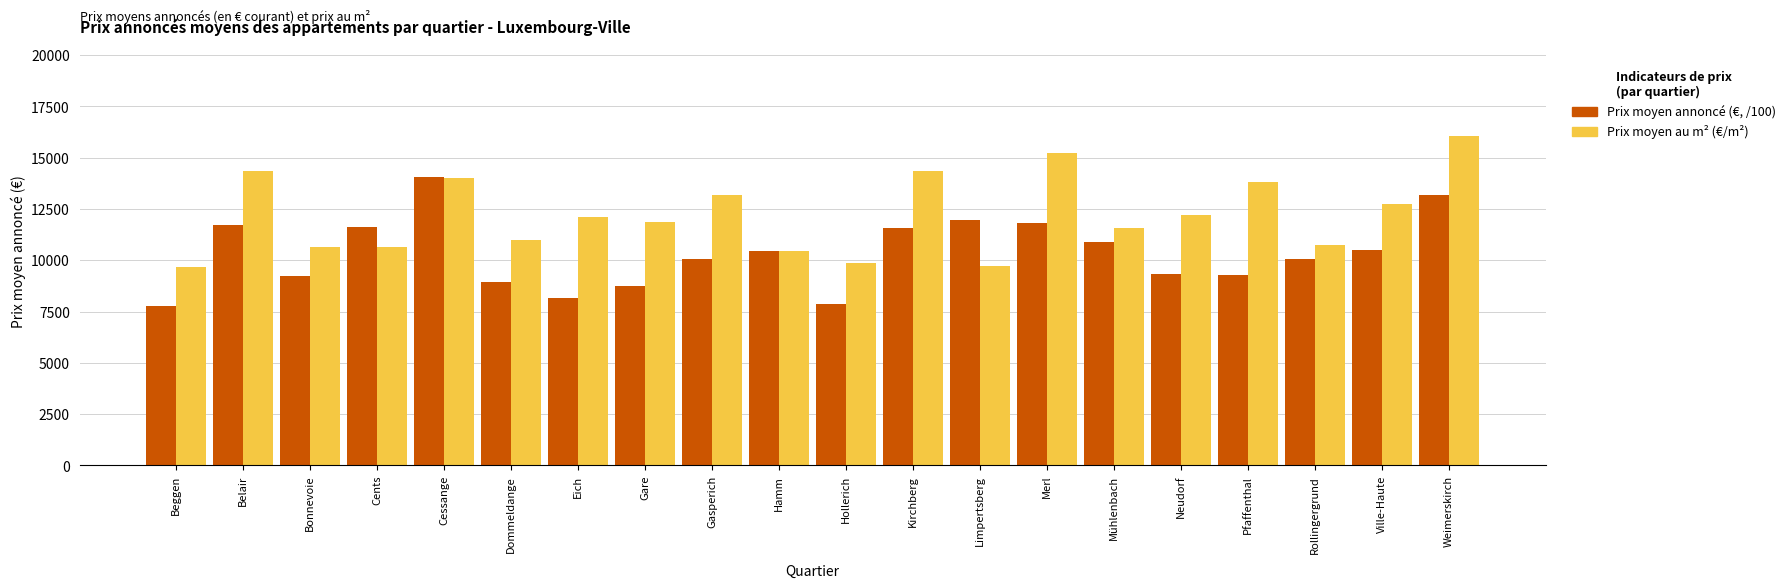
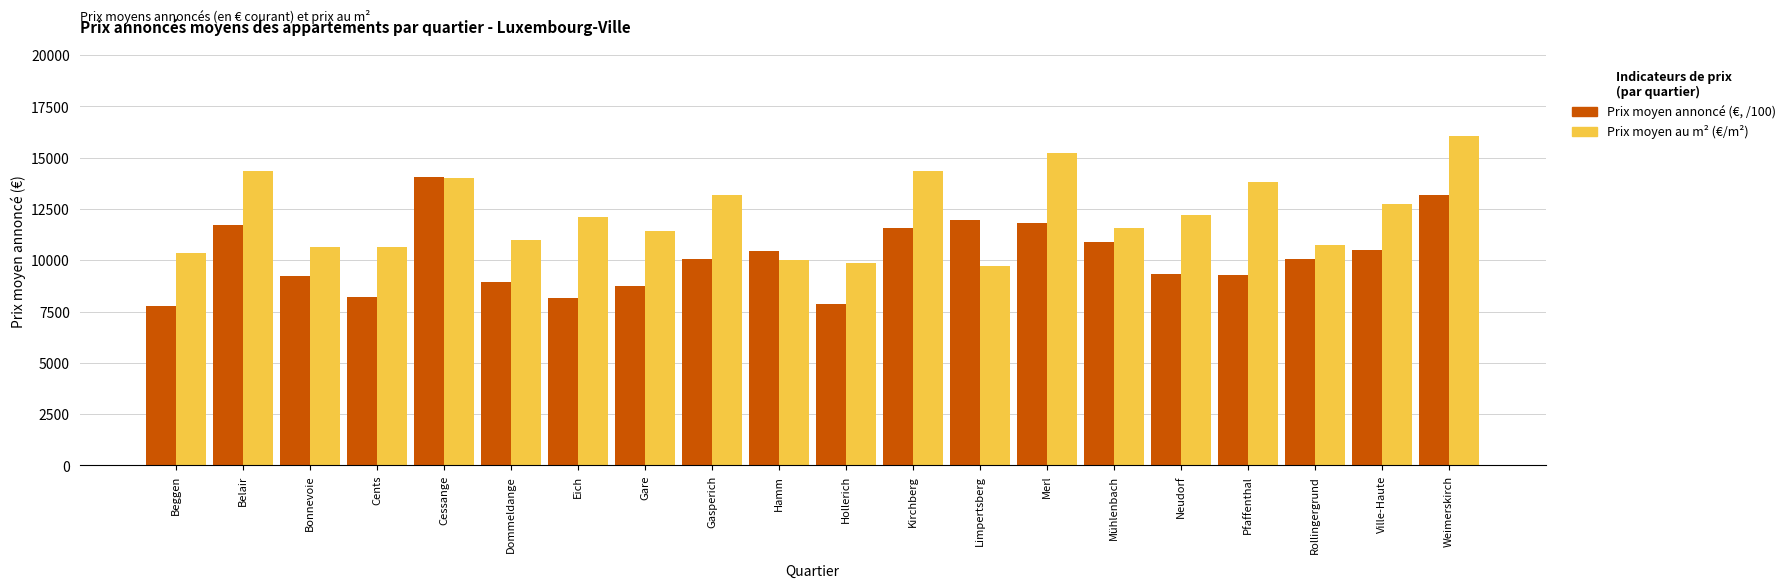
  {
    "Prix moyen annoncé (€, /100)": {
      "Beggen": 7800,
      "Belair": 11700,
      "Bonnevoie": 9200,
-     "Cents": 11600,
+     "Cents": 8200,
      "Cessange": 14100,
      "Dommeldange": 8900,
      "Eich": 8200,
      "Gare": 8700,
      "Gasperich": 10100,
      "Hamm": 10400,
      "Hollerich": 7800,
      "Kirchberg": 11600,
      "Limpertsberg": 12000,
      "Merl": 11800,
      "Mühlenbach": 10900,
      "Neudorf": 9300,
      "Pfaffenthal": 9300,
      "Rollingergrund": 10100,
      "Ville-Haute": 10500,
      "Weimerskirch": 13200
    },
    "Prix moyen au m² (€/m²)": {
-     "Beggen": 9700,
+     "Beggen": 10400,
      "Belair": 14300,
      "Bonnevoie": 10600,
      "Cents": 10700,
      "Cessange": 14000,
      "Dommeldange": 11000,
      "Eich": 12100,
-     "Gare": 11900,
+     "Gare": 11500,
      "Gasperich": 13200,
-     "Hamm": 10400,
+     "Hamm": 10000,
      "Hollerich": 9800,
      "Kirchberg": 14300,
      "Limpertsberg": 9700,
      "Merl": 15200,
      "Mühlenbach": 11600,
      "Neudorf": 12200,
      "Pfaffenthal": 13800,
      "Rollingergrund": 10700,
      "Ville-Haute": 12700,
      "Weimerskirch": 16000
    }
  }
